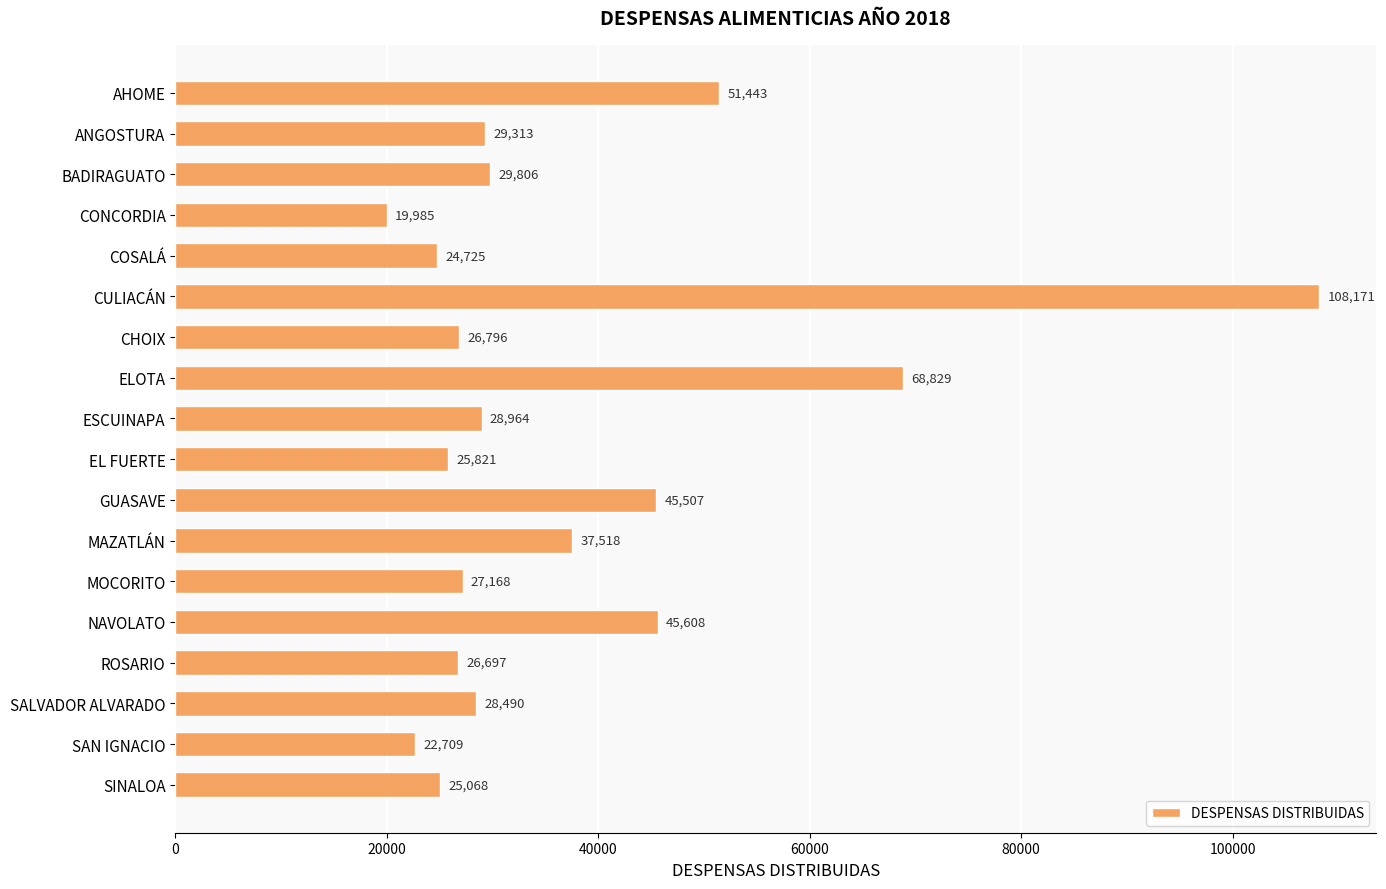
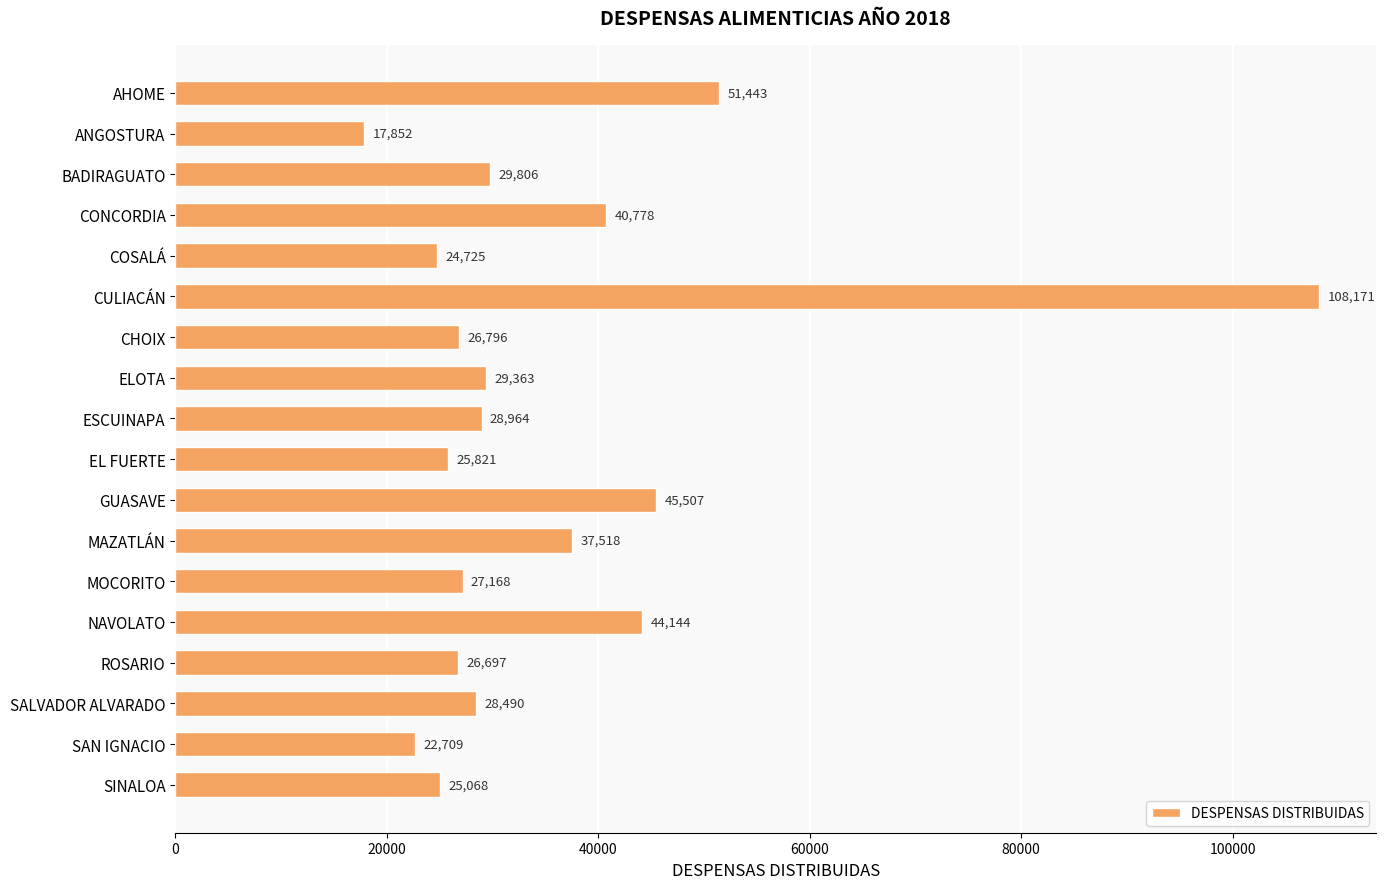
  {
    "AHOME": "51,443",
-   "ANGOSTURA": "29,313",
+   "ANGOSTURA": "17,852",
    "BADIRAGUATO": "29,806",
-   "CONCORDIA": "19,985",
+   "CONCORDIA": "40,778",
    "COSALÁ": "24,725",
    "CULIACÁN": "108,171",
    "CHOIX": "26,796",
-   "ELOTA": "68,829",
+   "ELOTA": "29,363",
    "ESCUINAPA": "28,964",
    "EL FUERTE": "25,821",
    "GUASAVE": "45,507",
    "MAZATLÁN": "37,518",
    "MOCORITO": "27,168",
-   "NAVOLATO": "45,608",
+   "NAVOLATO": "44,144",
    "ROSARIO": "26,697",
    "SALVADOR ALVARADO": "28,490",
    "SAN IGNACIO": "22,709",
    "SINALOA": "25,068"
  }
